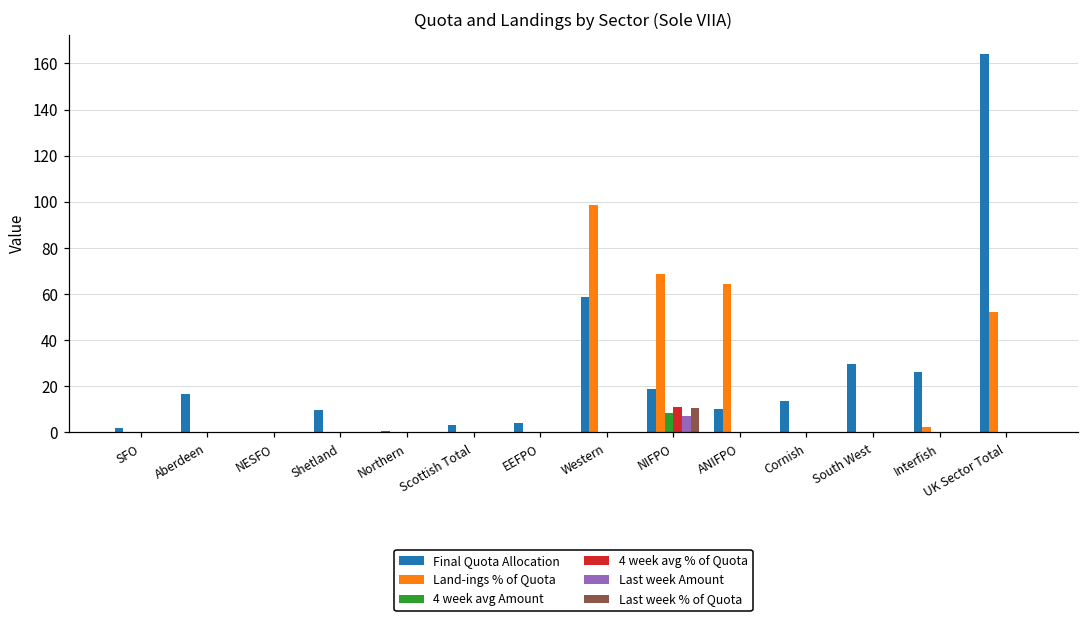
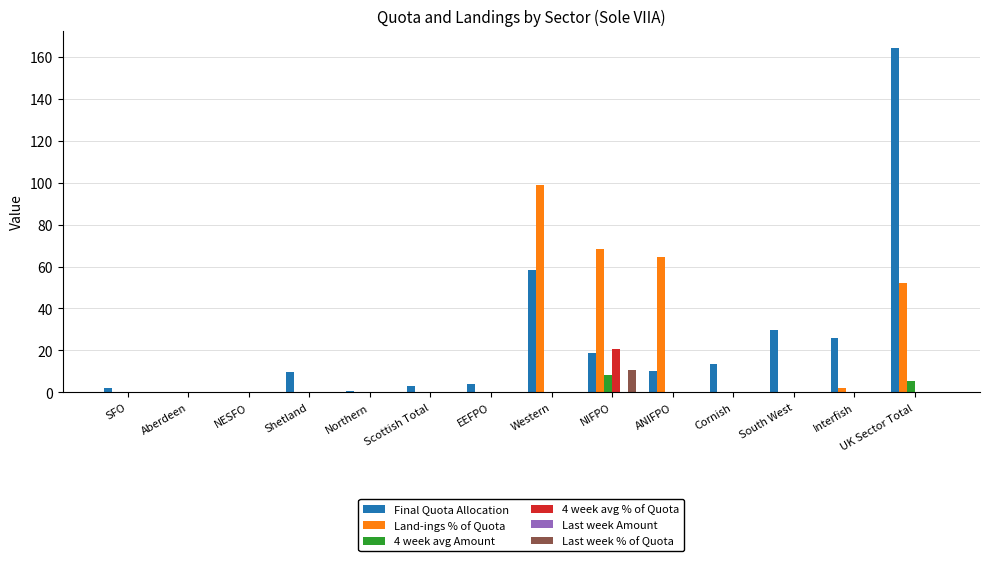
  {
    "Final Quota Allocation": {
      "SFO": 2,
-     "Aberdeen": 17,
+     "Aberdeen": 0,
      "Shetland": 10,
      "Scottish Total": 3,
      "EEFPO": 4,
      "Western": 59,
      "NIFPO": 19,
      "ANIFPO": 10,
      "Cornish": 14,
      "South West": 30,
      "Interfish": 26,
      "UK Sector Total": 164
    },
    "Land-ings % of Quota": {
      "SFO": 0,
      "Aberdeen": 0,
      "NESFO": 0,
      "Shetland": 0,
      "Northern": 0,
      "Scottish Total": 0,
      "EEFPO": 0,
      "Western": 99,
      "NIFPO": 69,
      "ANIFPO": 64,
      "Cornish": 0,
      "South West": 0,
      "Interfish": 2,
      "UK Sector Total": 52
    },
    "4 week avg Amount": {
      "SFO": 0,
      "Aberdeen": 0,
      "NESFO": 0,
      "Shetland": 0,
      "Northern": 0,
      "Scottish Total": 0,
      "EEFPO": 0,
      "Western": 0,
      "NIFPO": 8,
      "ANIFPO": 0,
      "Cornish": 0,
      "South West": 0,
      "Interfish": 0,
-     "UK Sector Total": 0
+     "UK Sector Total": 5
    },
    "4 week avg % of Quota": {
      "SFO": 0,
      "Aberdeen": 0,
      "NESFO": 0,
      "Shetland": 0,
      "Northern": 0,
      "Scottish Total": 0,
      "EEFPO": 0,
      "Western": 0,
-     "NIFPO": 11,
+     "NIFPO": 21,
      "ANIFPO": 0,
      "Cornish": 0,
      "South West": 0,
      "Interfish": 0,
      "UK Sector Total": 0
    },
    "Last week Amount": {
      "SFO": 0,
      "Aberdeen": 0,
      "NESFO": 0,
      "Shetland": 0,
      "Northern": 0,
      "Scottish Total": 0,
      "EEFPO": 0,
      "Western": 0,
-     "NIFPO": 7,
+     "NIFPO": 0,
      "Cornish": 0,
      "South West": 0,
      "Interfish": 0
    },
    "Last week % of Quota": {
      "SFO": 0,
      "Aberdeen": 0,
      "NESFO": 0,
      "Shetland": 0,
      "Northern": 0,
      "Scottish Total": 0,
      "EEFPO": 0,
      "Western": 0,
      "NIFPO": 11,
      "Cornish": 0,
      "South West": 0,
      "Interfish": 0
    }
  }
